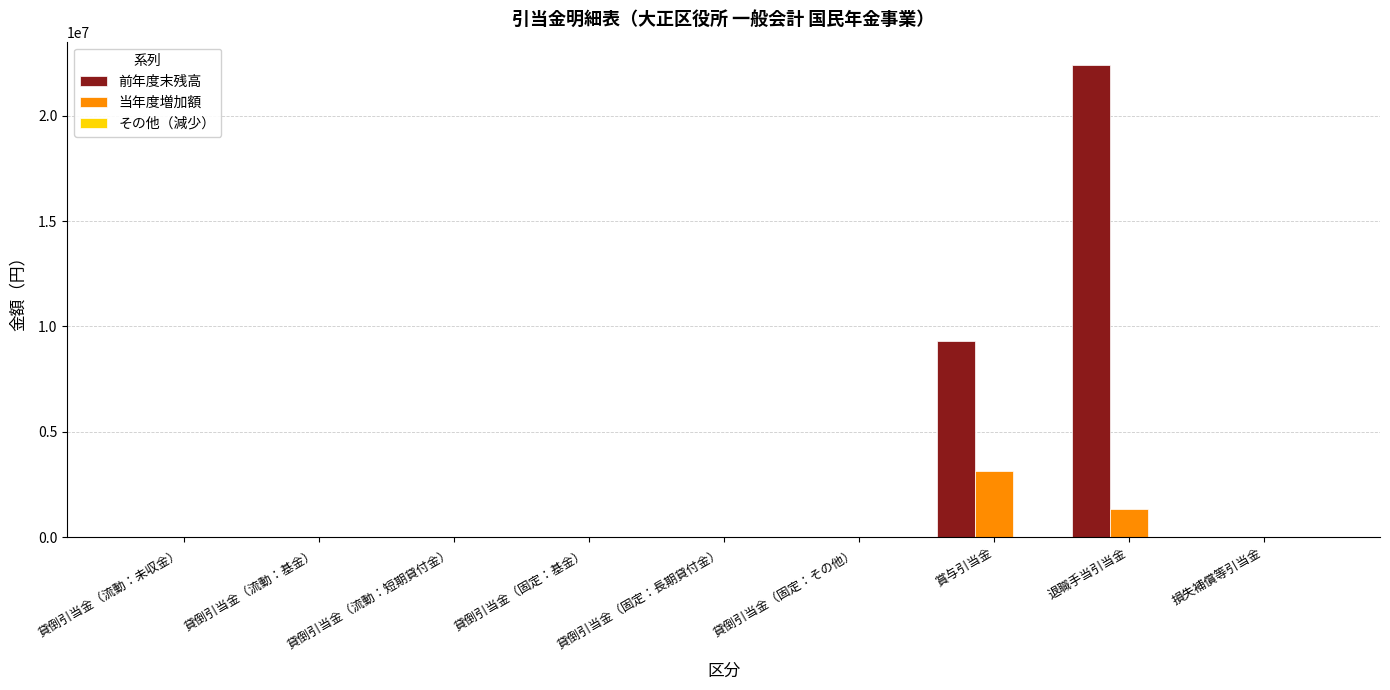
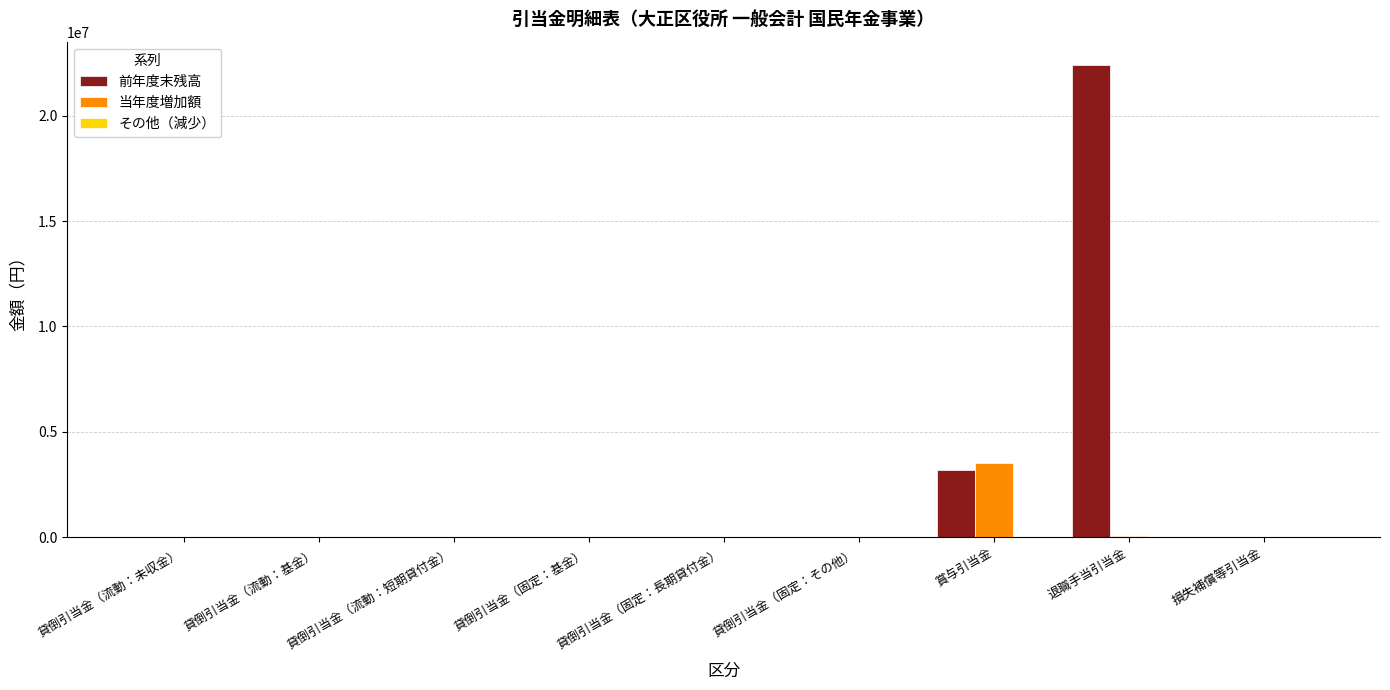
  {
    "前年度末残高": {
      "貸倒引当金（流動：未収金）": 0,
      "貸倒引当金（流動：基金）": 0,
      "貸倒引当金（流動：短期貸付金）": 0,
      "貸倒引当金（固定：基金）": 0,
      "貸倒引当金（固定：長期貸付金）": 0,
      "貸倒引当金（固定：その他）": 0,
-     "賞与引当金": 9300000,
+     "賞与引当金": 3200000,
      "退職手当引当金": 22400000,
      "損失補償等引当金": 0
    },
    "当年度増加額": {
      "貸倒引当金（流動：未収金）": 0,
      "貸倒引当金（流動：基金）": 0,
      "貸倒引当金（流動：短期貸付金）": 0,
      "貸倒引当金（固定：基金）": 0,
      "貸倒引当金（固定：長期貸付金）": 0,
      "貸倒引当金（固定：その他）": 0,
-     "賞与引当金": 3100000,
-     "退職手当引当金": 1300000,
+     "賞与引当金": 3500000,
+     "退職手当引当金": 0,
      "損失補償等引当金": 0
    },
    "その他（減少）": {
      "貸倒引当金（流動：未収金）": 0,
      "貸倒引当金（流動：基金）": 0,
      "貸倒引当金（流動：短期貸付金）": 0,
      "貸倒引当金（固定：基金）": 0,
      "貸倒引当金（固定：長期貸付金）": 0,
      "貸倒引当金（固定：その他）": 0,
      "賞与引当金": 0,
      "退職手当引当金": 0,
      "損失補償等引当金": 0
    }
  }
